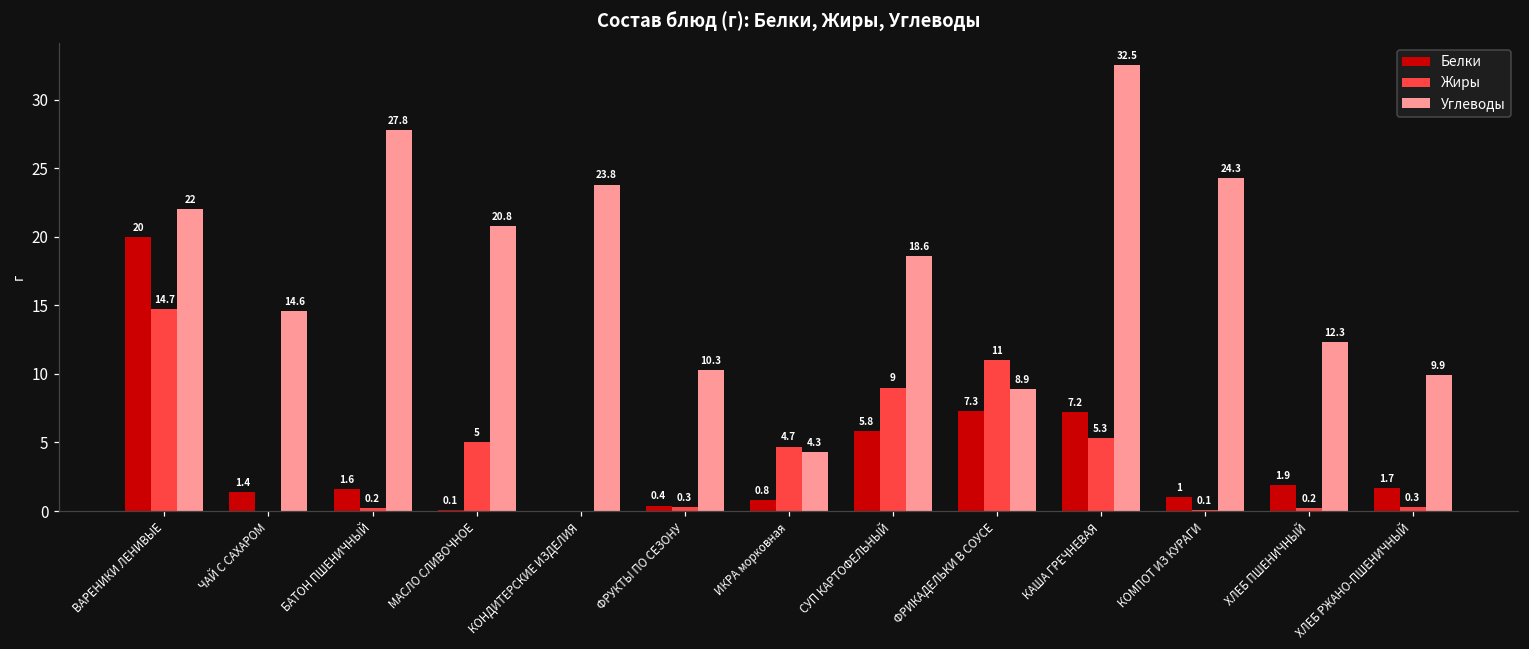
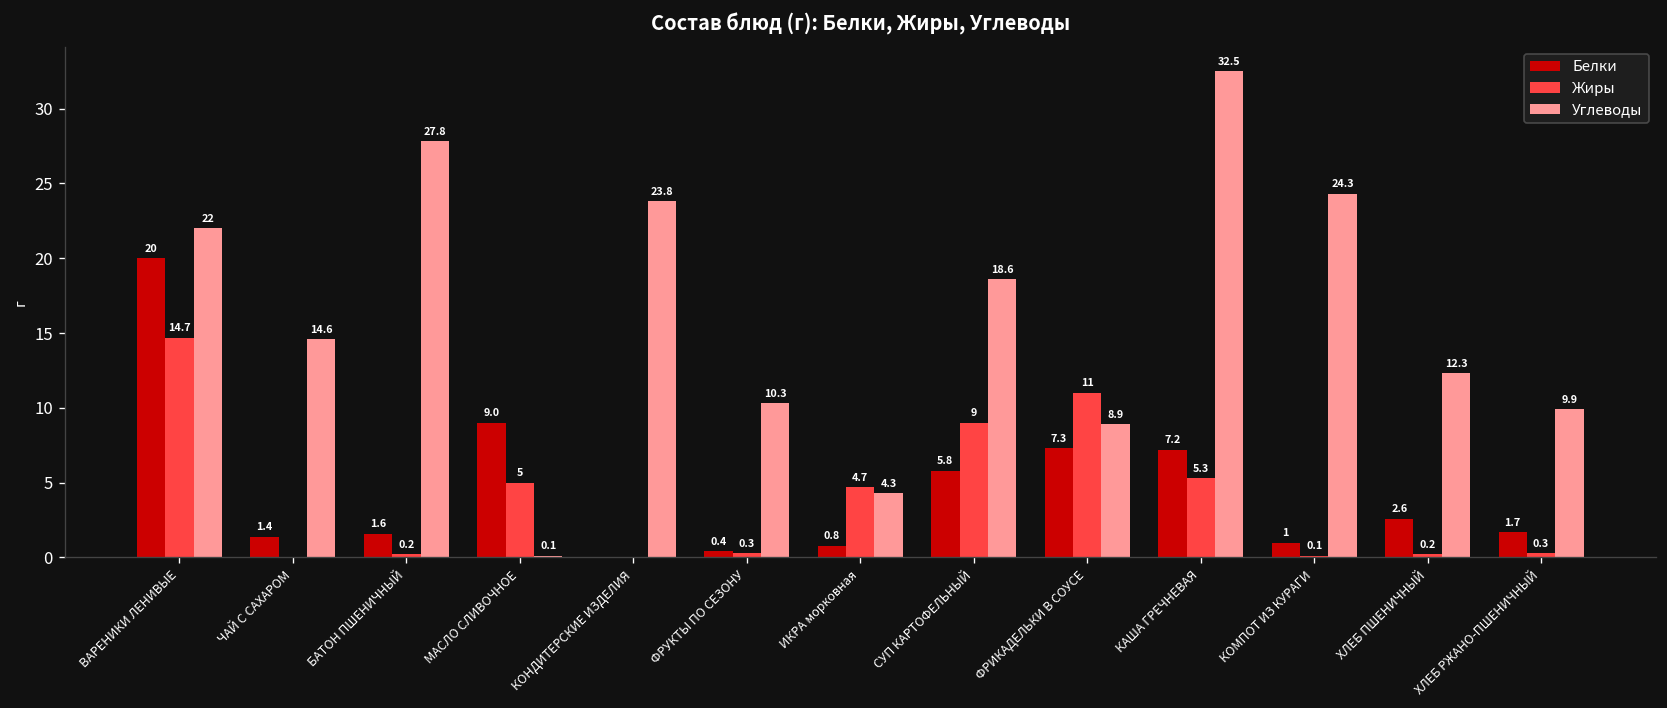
  {
    "Белки": {
      "ВАРЕНИКИ ЛЕНИВЫЕ": 20,
      "ЧАЙ С САХАРОМ": 1.4,
      "БАТОН ПШЕНИЧНЫЙ": 1.6,
-     "МАСЛО СЛИВОЧНОЕ": 0.1,
+     "МАСЛО СЛИВОЧНОЕ": 9.0,
      "ФРУКТЫ ПО СЕЗОНУ": 0.4,
      "ИКРА морковная": 0.8,
      "СУП КАРТОФЕЛЬНЫЙ": 5.8,
      "ФРИКАДЕЛЬКИ В СОУСЕ": 7.3,
      "КАША ГРЕЧНЕВАЯ": 7.2,
      "КОМПОТ ИЗ КУРАГИ": 1,
-     "ХЛЕБ ПШЕНИЧНЫЙ": 1.9,
+     "ХЛЕБ ПШЕНИЧНЫЙ": 2.6,
      "ХЛЕБ РЖАНО-ПШЕНИЧНЫЙ": 1.7
    },
    "Жиры": {
      "ВАРЕНИКИ ЛЕНИВЫЕ": 14.7,
      "БАТОН ПШЕНИЧНЫЙ": 0.2,
      "МАСЛО СЛИВОЧНОЕ": 5,
      "ФРУКТЫ ПО СЕЗОНУ": 0.3,
      "ИКРА морковная": 4.7,
      "СУП КАРТОФЕЛЬНЫЙ": 9,
      "ФРИКАДЕЛЬКИ В СОУСЕ": 11,
      "КАША ГРЕЧНЕВАЯ": 5.3,
      "КОМПОТ ИЗ КУРАГИ": 0.1,
      "ХЛЕБ ПШЕНИЧНЫЙ": 0.2,
      "ХЛЕБ РЖАНО-ПШЕНИЧНЫЙ": 0.3
    },
    "Углеводы": {
      "ВАРЕНИКИ ЛЕНИВЫЕ": 22,
      "ЧАЙ С САХАРОМ": 14.6,
      "БАТОН ПШЕНИЧНЫЙ": 27.8,
-     "МАСЛО СЛИВОЧНОЕ": 20.8,
+     "МАСЛО СЛИВОЧНОЕ": 0.1,
      "КОНДИТЕРСКИЕ ИЗДЕЛИЯ": 23.8,
      "ФРУКТЫ ПО СЕЗОНУ": 10.3,
      "ИКРА морковная": 4.3,
      "СУП КАРТОФЕЛЬНЫЙ": 18.6,
      "ФРИКАДЕЛЬКИ В СОУСЕ": 8.9,
      "КАША ГРЕЧНЕВАЯ": 32.5,
      "КОМПОТ ИЗ КУРАГИ": 24.3,
      "ХЛЕБ ПШЕНИЧНЫЙ": 12.3,
      "ХЛЕБ РЖАНО-ПШЕНИЧНЫЙ": 9.9
    }
  }
